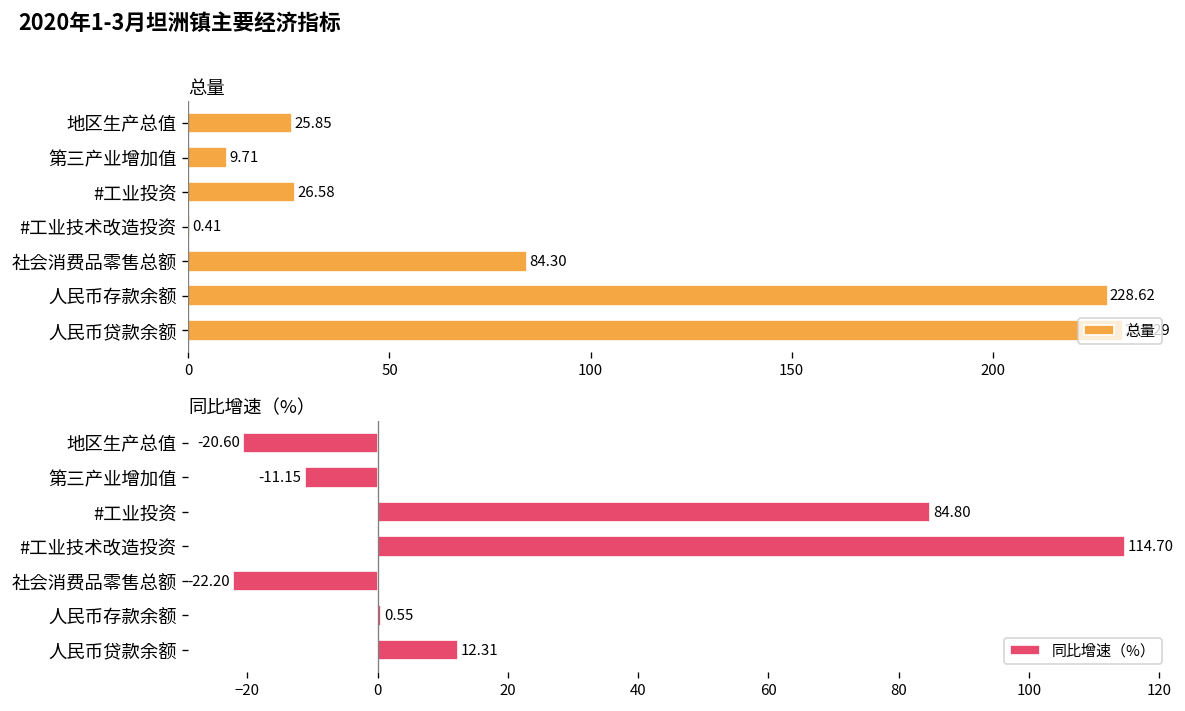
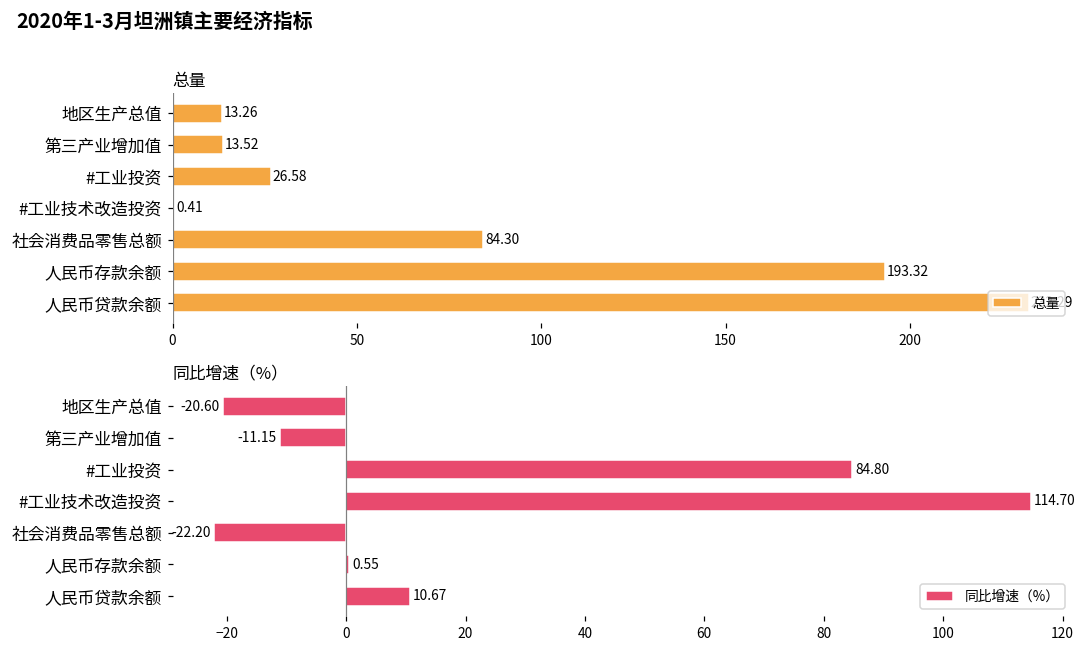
  {
    "总量": {
-     "地区生产总值": 25.85,
-     "第三产业增加值": 9.71,
+     "地区生产总值": 13.26,
+     "第三产业增加值": 13.52,
      "#工业投资": 26.58,
      "#工业技术改造投资": 0.41,
      "社会消费品零售总额": 84.30,
-     "人民币存款余额": 228.62
+     "人民币存款余额": 193.32
    },
    "同比增速（%）": {
      "地区生产总值": -20.60,
      "第三产业增加值": -11.15,
      "#工业投资": 84.80,
      "#工业技术改造投资": 114.70,
      "社会消费品零售总额": -22.20,
      "人民币存款余额": 0.55,
-     "人民币贷款余额": 12.31
+     "人民币贷款余额": 10.67
    }
  }
